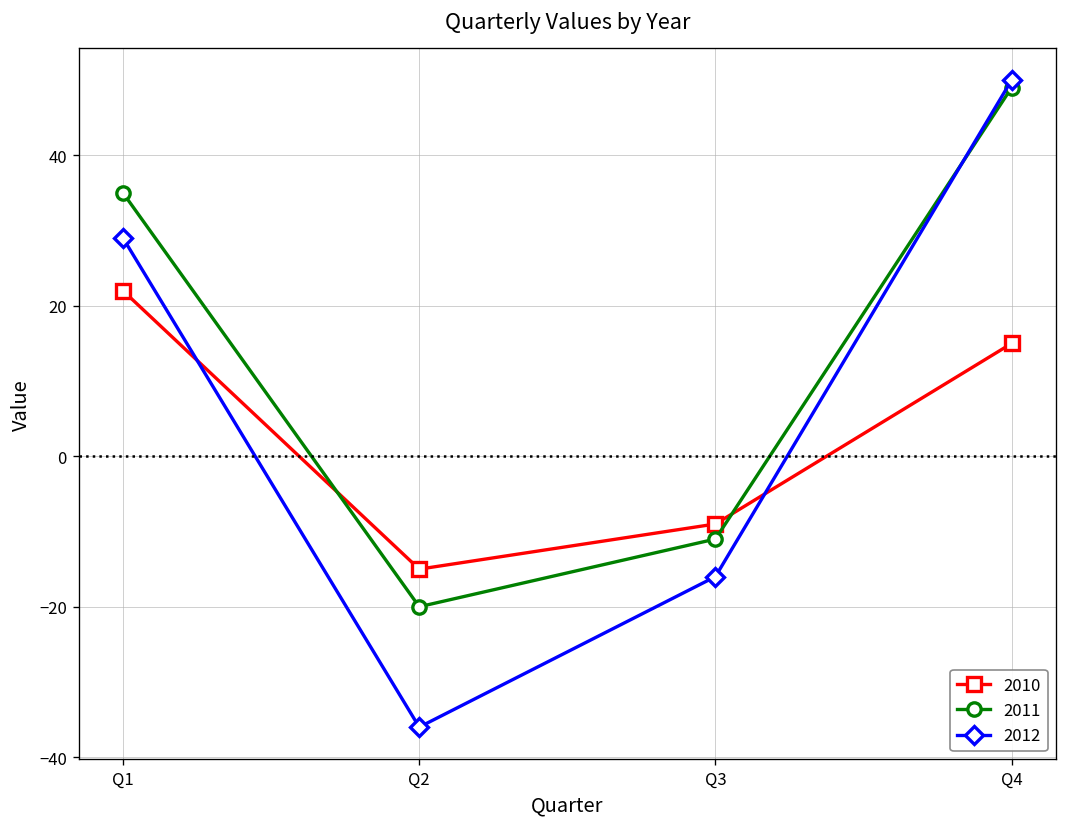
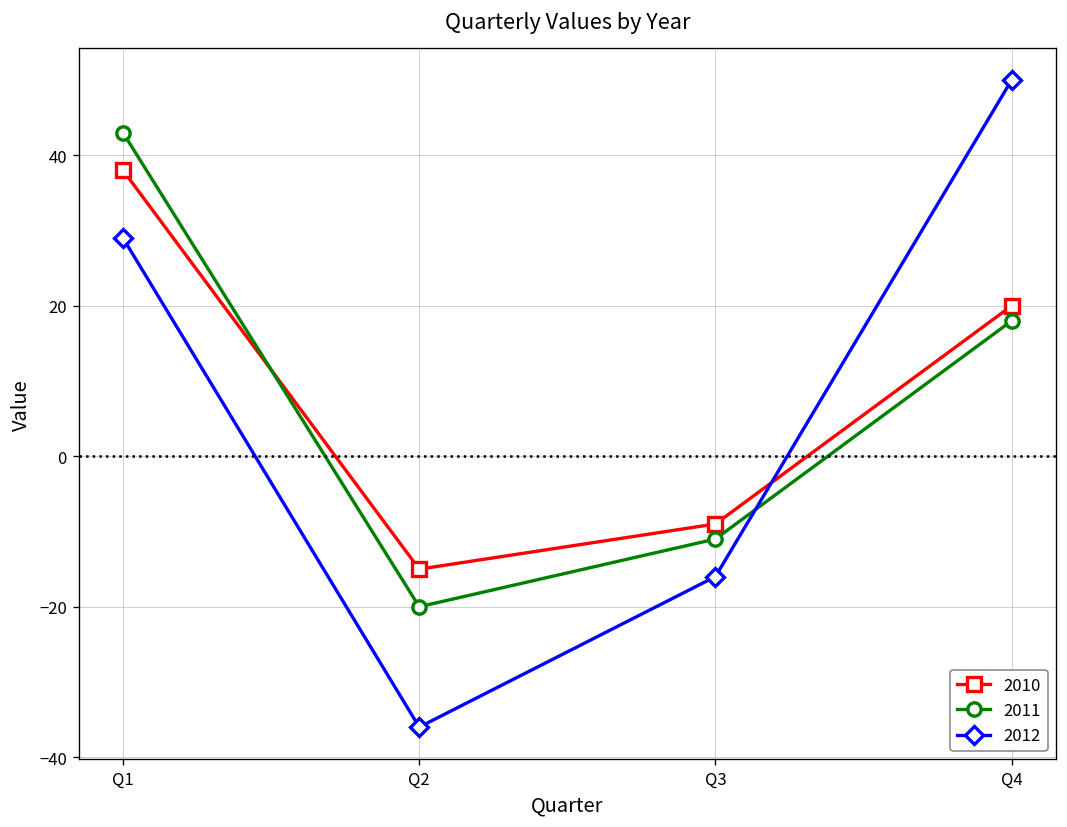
  {
    "2010": {
-     "Q1": 22,
+     "Q1": 38,
      "Q2": -15,
      "Q3": -9,
-     "Q4": 15
+     "Q4": 20
    },
    "2011": {
-     "Q1": 35,
+     "Q1": 43,
      "Q2": -20,
      "Q3": -11,
-     "Q4": 49
+     "Q4": 18
    },
    "2012": {
      "Q1": 29,
      "Q2": -36,
      "Q3": -16,
      "Q4": 50
    }
  }
